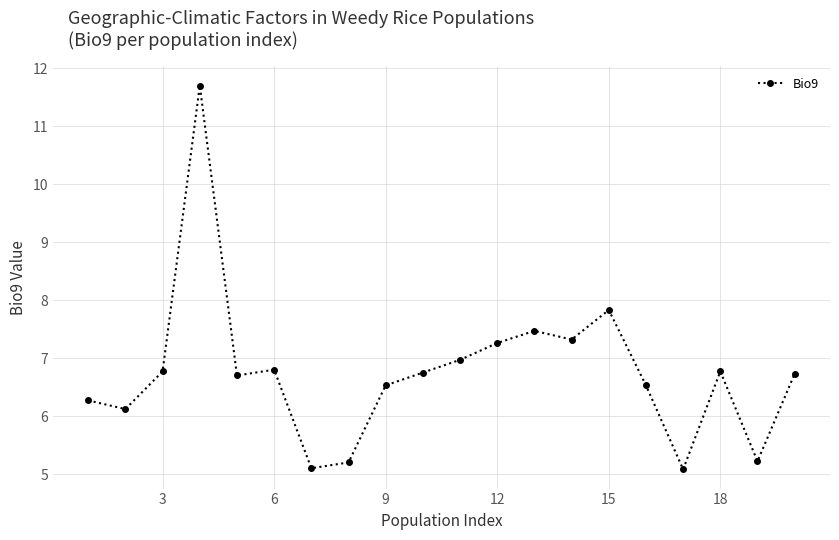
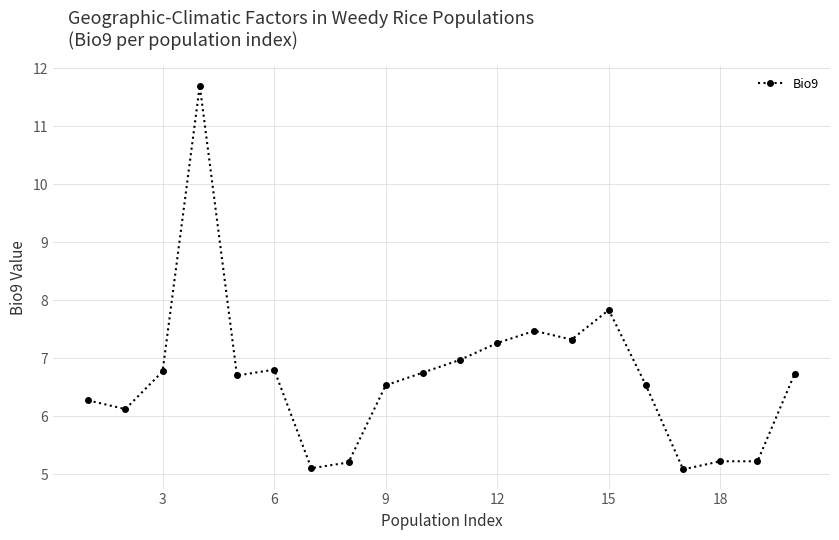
  {
    "3": 6.8,
    "6": 6.8,
    "9": 6.5,
    "12": 7.3,
    "15": 7.8,
-   "18": 6.8
+   "18": 5.2
  }
